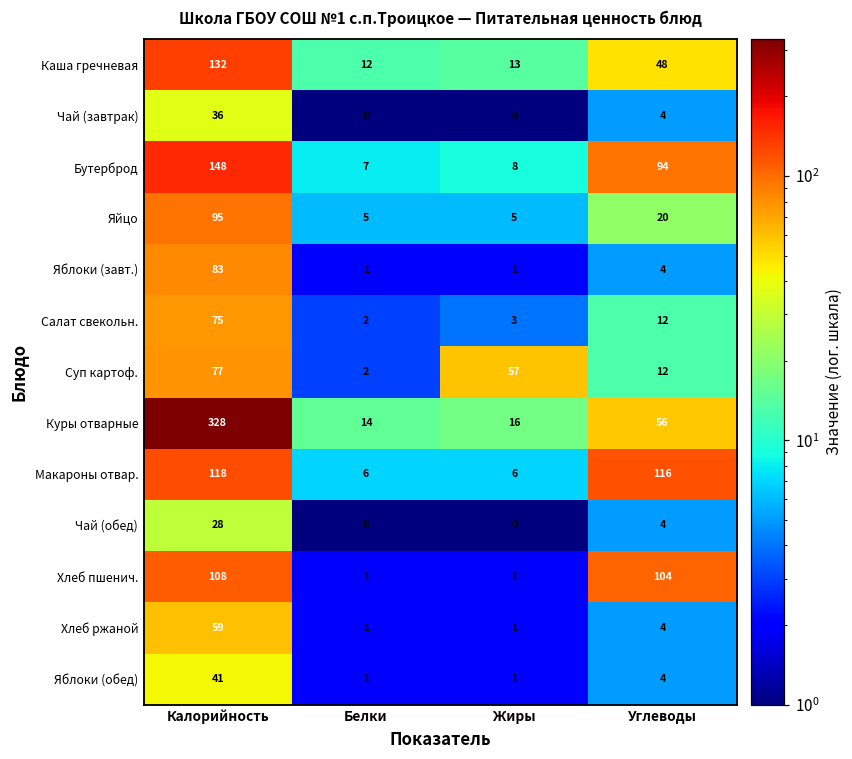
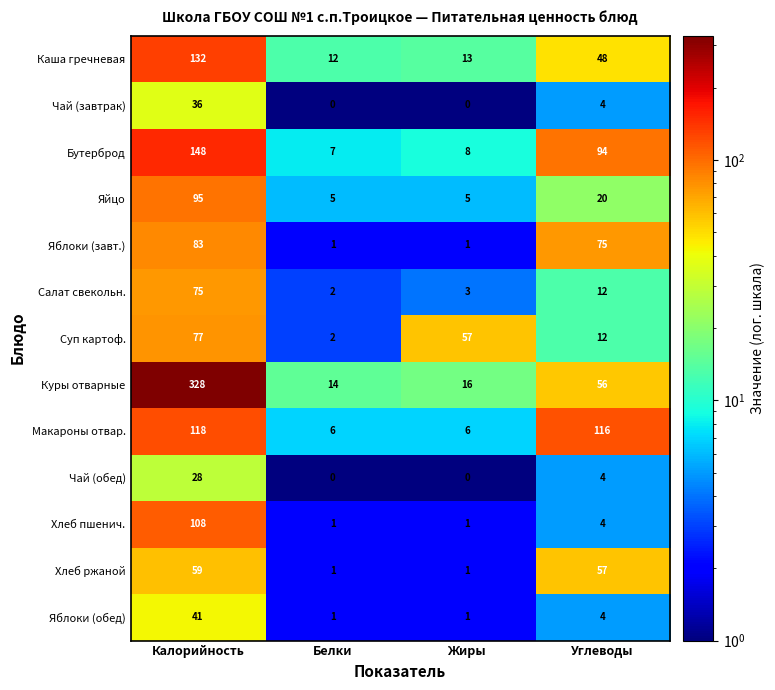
  {
    "Каша гречневая": {
      "Калорийность": 132,
      "Белки": 12,
      "Жиры": 13,
      "Углеводы": 48
    },
    "Чай (завтрак)": {
      "Калорийность": 36,
      "Белки": 0,
      "Жиры": 0,
      "Углеводы": 4
    },
    "Бутерброд": {
      "Калорийность": 148,
      "Белки": 7,
      "Жиры": 8,
      "Углеводы": 94
    },
    "Яйцо": {
      "Калорийность": 95,
      "Белки": 5,
      "Жиры": 5,
      "Углеводы": 20
    },
    "Яблоки (завт.)": {
      "Калорийность": 83,
      "Белки": 1,
      "Жиры": 1,
-     "Углеводы": 4
+     "Углеводы": 75
    },
    "Салат свекольн.": {
      "Калорийность": 75,
      "Белки": 2,
      "Жиры": 3,
      "Углеводы": 12
    },
    "Суп картоф.": {
      "Калорийность": 77,
      "Белки": 2,
      "Жиры": 57,
      "Углеводы": 12
    },
    "Куры отварные": {
      "Калорийность": 328,
      "Белки": 14,
      "Жиры": 16,
      "Углеводы": 56
    },
    "Макароны отвар.": {
      "Калорийность": 118,
      "Белки": 6,
      "Жиры": 6,
      "Углеводы": 116
    },
    "Чай (обед)": {
      "Калорийность": 28,
      "Белки": 0,
      "Жиры": 0,
      "Углеводы": 4
    },
    "Хлеб пшенич.": {
      "Калорийность": 108,
      "Белки": 1,
      "Жиры": 1,
-     "Углеводы": 104
+     "Углеводы": 4
    },
    "Хлеб ржаной": {
      "Калорийность": 59,
      "Белки": 1,
      "Жиры": 1,
-     "Углеводы": 4
+     "Углеводы": 57
    },
    "Яблоки (обед)": {
      "Калорийность": 41,
      "Белки": 1,
      "Жиры": 1,
      "Углеводы": 4
    }
  }
